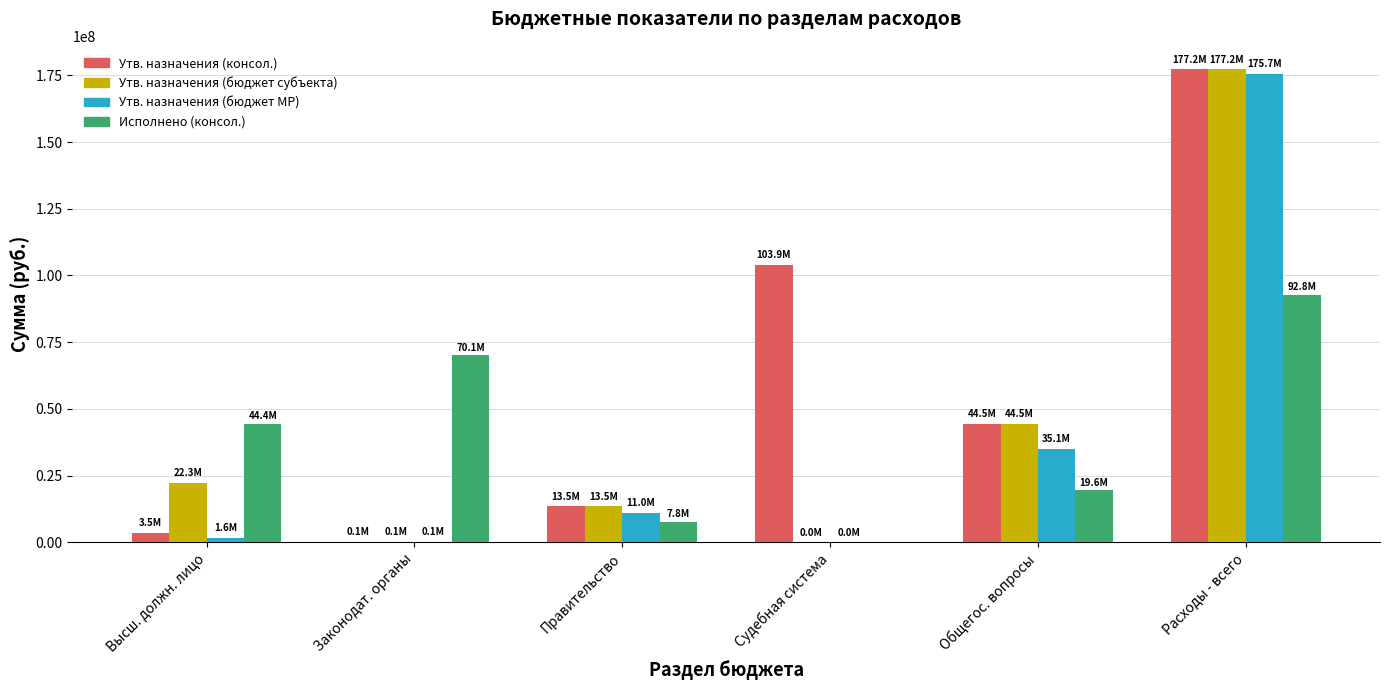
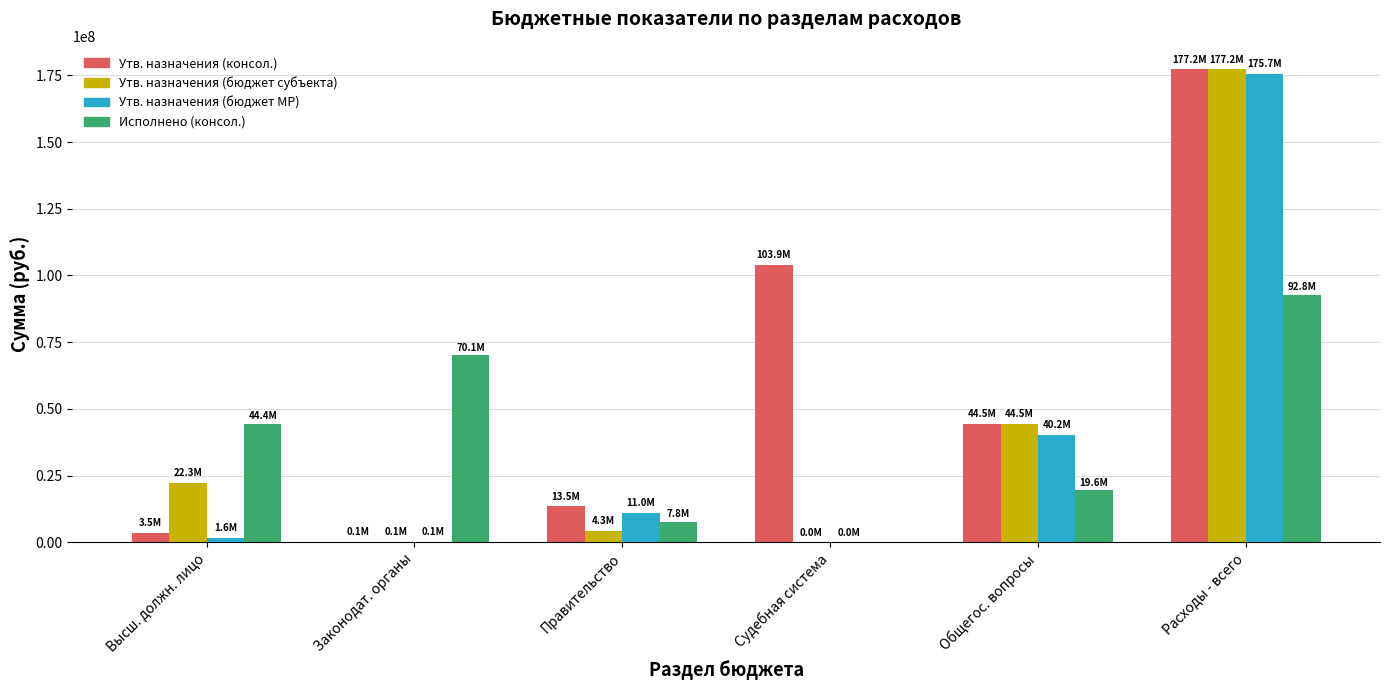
  {
    "Утв. назначения (консол.)": {
      "Высш. должн. лицо": "3.5M",
      "Законодат. органы": "0.1M",
      "Правительство": "13.5M",
      "Судебная система": "103.9M",
      "Общегос. вопросы": "44.5M",
      "Расходы - всего": "177.2M"
    },
    "Утв. назначения (бюджет субъекта)": {
      "Высш. должн. лицо": "22.3M",
      "Законодат. органы": "0.1M",
-     "Правительство": "13.5M",
+     "Правительство": "4.3M",
      "Общегос. вопросы": "44.5M",
      "Расходы - всего": "177.2M"
    },
    "Утв. назначения (бюджет МР)": {
      "Высш. должн. лицо": "1.6M",
      "Законодат. органы": "0.1M",
      "Правительство": "11.0M",
-     "Общегос. вопросы": "35.1M",
+     "Общегос. вопросы": "40.2M",
      "Расходы - всего": "175.7M"
    },
    "Исполнено (консол.)": {
      "Высш. должн. лицо": "44.4M",
      "Законодат. органы": "70.1M",
      "Правительство": "7.8M",
      "Общегос. вопросы": "19.6M",
      "Расходы - всего": "92.8M"
    }
  }
